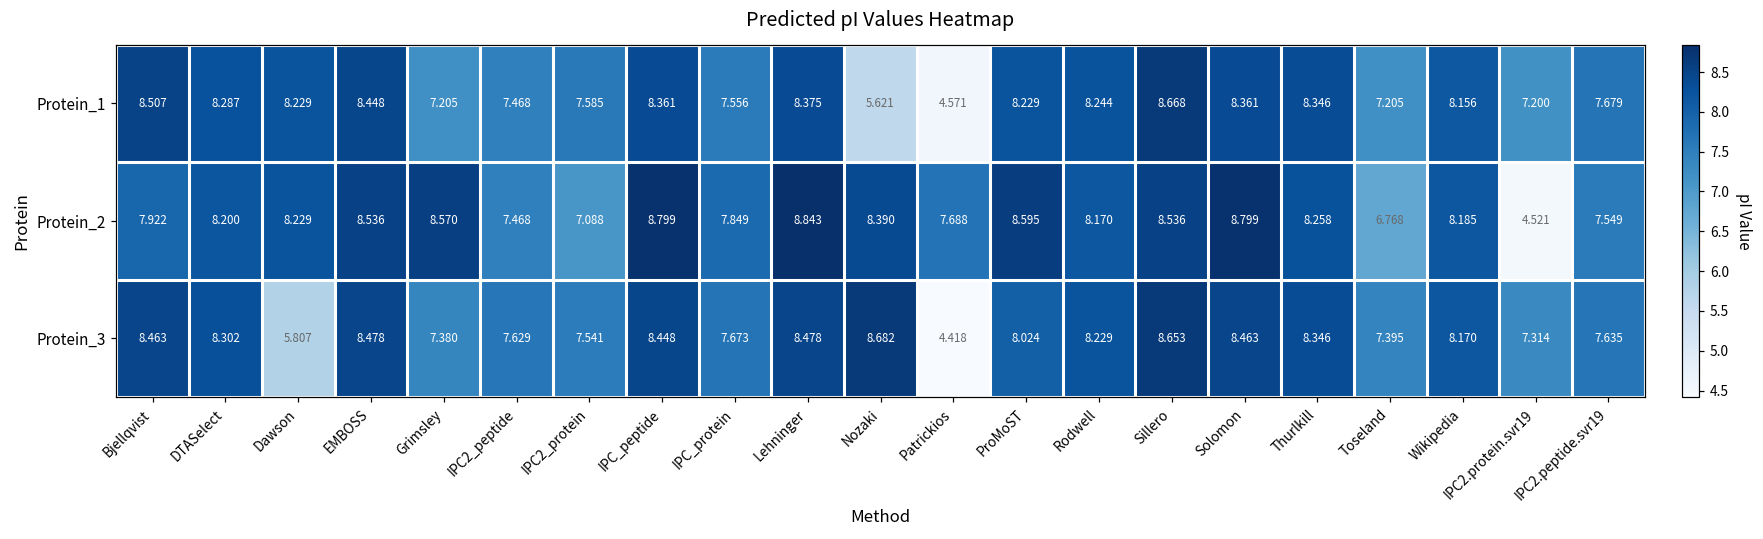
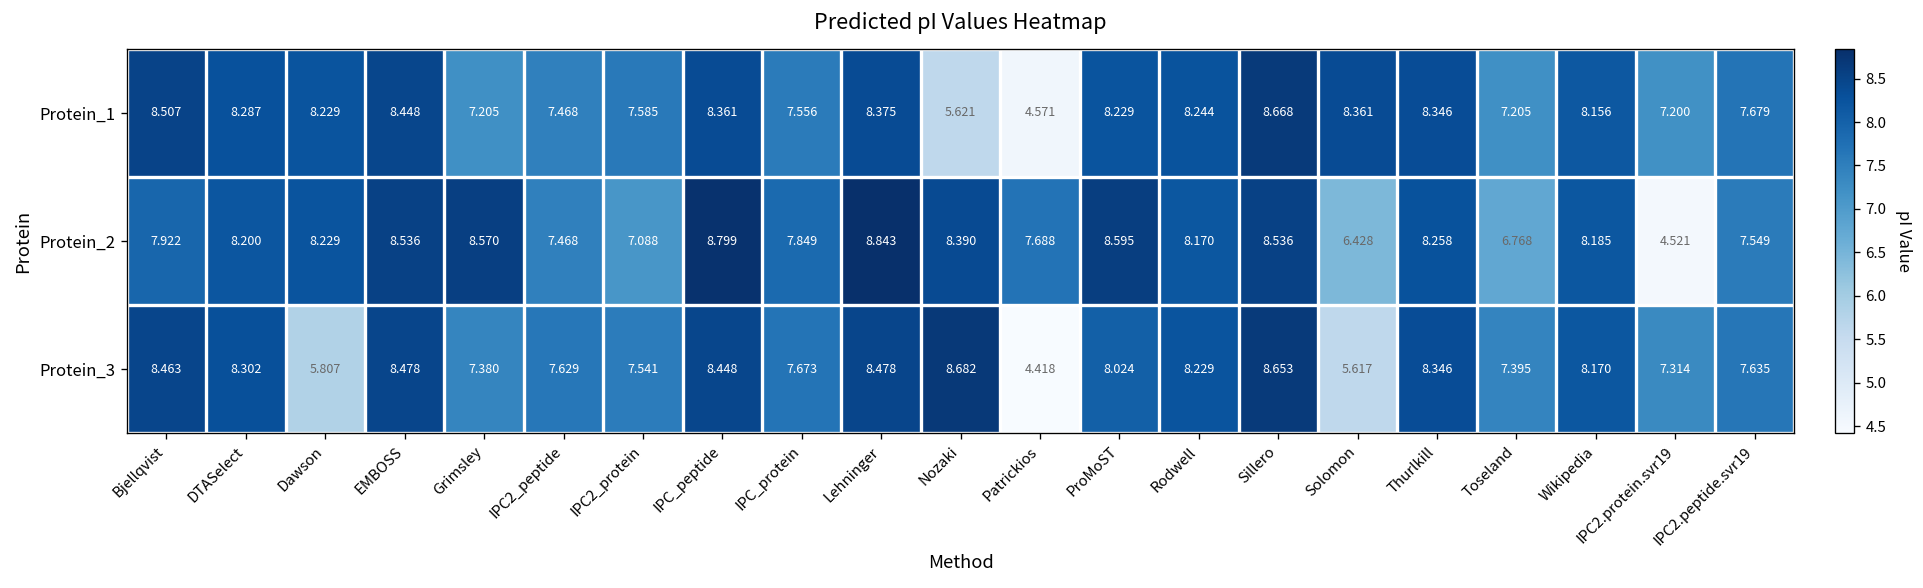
  {
    "Protein_1": {
      "Bjellqvist": 8.507,
      "DTASelect": 8.287,
      "Dawson": 8.229,
      "EMBOSS": 8.448,
      "Grimsley": 7.205,
      "IPC2_peptide": 7.468,
      "IPC2_protein": 7.585,
      "IPC_peptide": 8.361,
      "IPC_protein": 7.556,
      "Lehninger": 8.375,
      "Nozaki": 5.621,
      "Patrickios": 4.571,
      "ProMoST": 8.229,
      "Rodwell": 8.244,
      "Sillero": 8.668,
      "Solomon": 8.361,
      "Thurlkill": 8.346,
      "Toseland": 7.205,
      "Wikipedia": 8.156,
      "IPC2.protein.svr19": 7.200,
      "IPC2.peptide.svr19": 7.679
    },
    "Protein_2": {
      "Bjellqvist": 7.922,
      "DTASelect": 8.200,
      "Dawson": 8.229,
      "EMBOSS": 8.536,
      "Grimsley": 8.570,
      "IPC2_peptide": 7.468,
      "IPC2_protein": 7.088,
      "IPC_peptide": 8.799,
      "IPC_protein": 7.849,
      "Lehninger": 8.843,
      "Nozaki": 8.390,
      "Patrickios": 7.688,
      "ProMoST": 8.595,
      "Rodwell": 8.170,
      "Sillero": 8.536,
-     "Solomon": 8.799,
+     "Solomon": 6.428,
      "Thurlkill": 8.258,
      "Toseland": 6.768,
      "Wikipedia": 8.185,
      "IPC2.protein.svr19": 4.521,
      "IPC2.peptide.svr19": 7.549
    },
    "Protein_3": {
      "Bjellqvist": 8.463,
      "DTASelect": 8.302,
      "Dawson": 5.807,
      "EMBOSS": 8.478,
      "Grimsley": 7.380,
      "IPC2_peptide": 7.629,
      "IPC2_protein": 7.541,
      "IPC_peptide": 8.448,
      "IPC_protein": 7.673,
      "Lehninger": 8.478,
      "Nozaki": 8.682,
      "Patrickios": 4.418,
      "ProMoST": 8.024,
      "Rodwell": 8.229,
      "Sillero": 8.653,
-     "Solomon": 8.463,
+     "Solomon": 5.617,
      "Thurlkill": 8.346,
      "Toseland": 7.395,
      "Wikipedia": 8.170,
      "IPC2.protein.svr19": 7.314,
      "IPC2.peptide.svr19": 7.635
    }
  }
